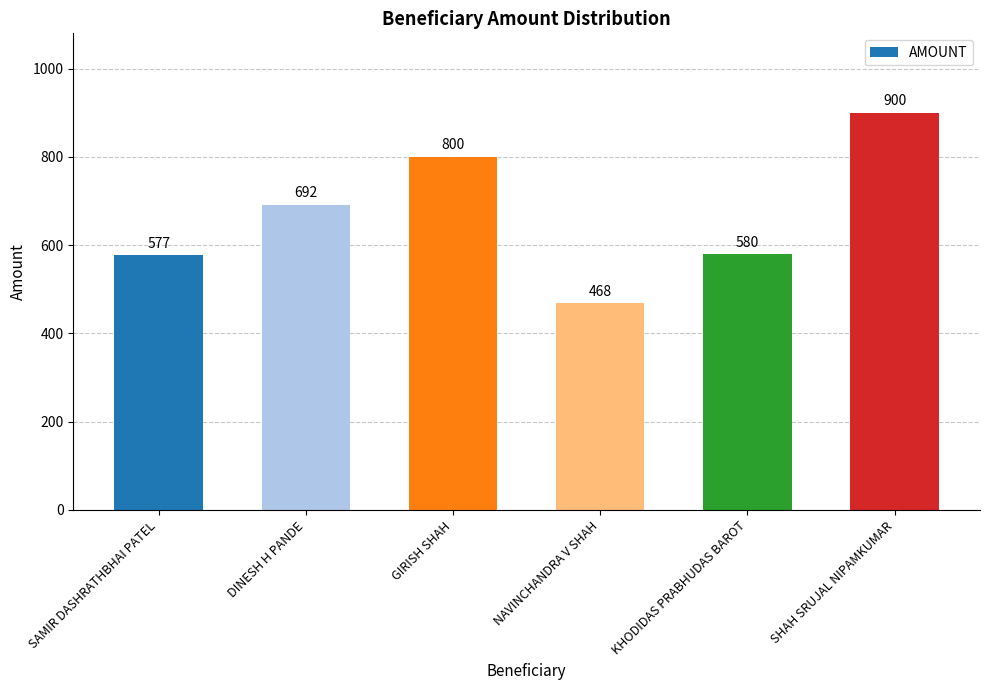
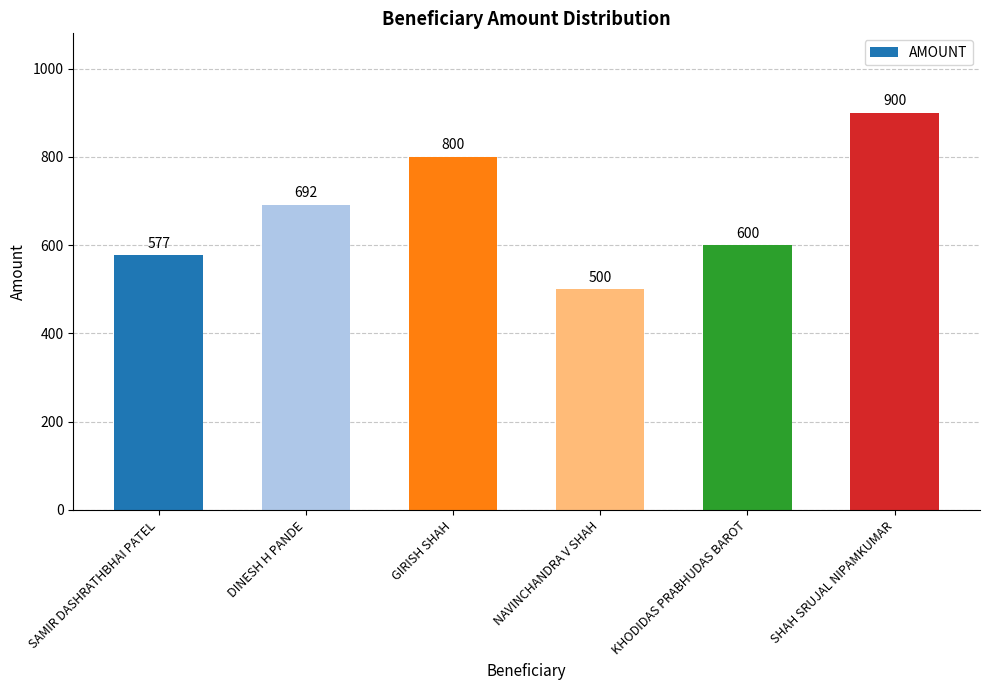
  {
    "SAMIR DASHRATHBHAI PATEL": 577,
    "DINESH H PANDE": 692,
    "GIRISH SHAH": 800,
-   "NAVINCHANDRA V SHAH": 468,
-   "KHODIDAS PRABHUDAS BAROT": 580,
+   "NAVINCHANDRA V SHAH": 500,
+   "KHODIDAS PRABHUDAS BAROT": 600,
    "SHAH SRUJAL NIPAMKUMAR": 900
  }
